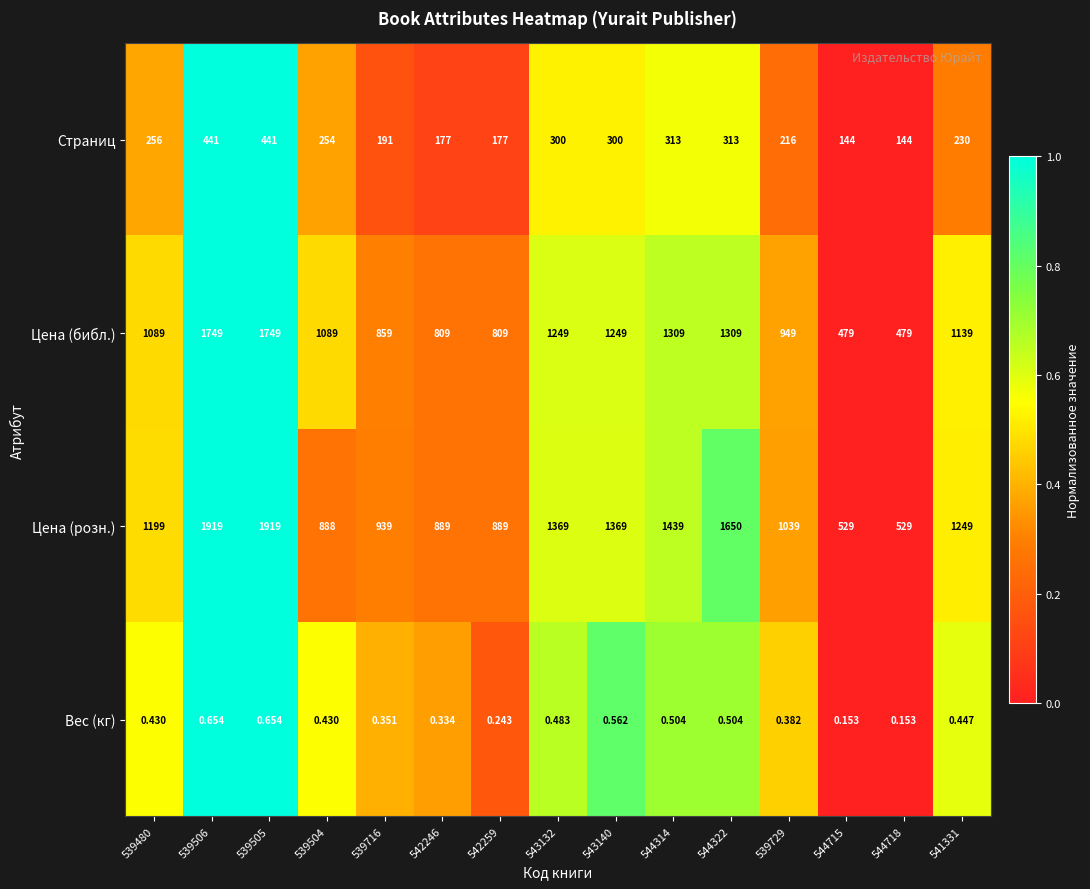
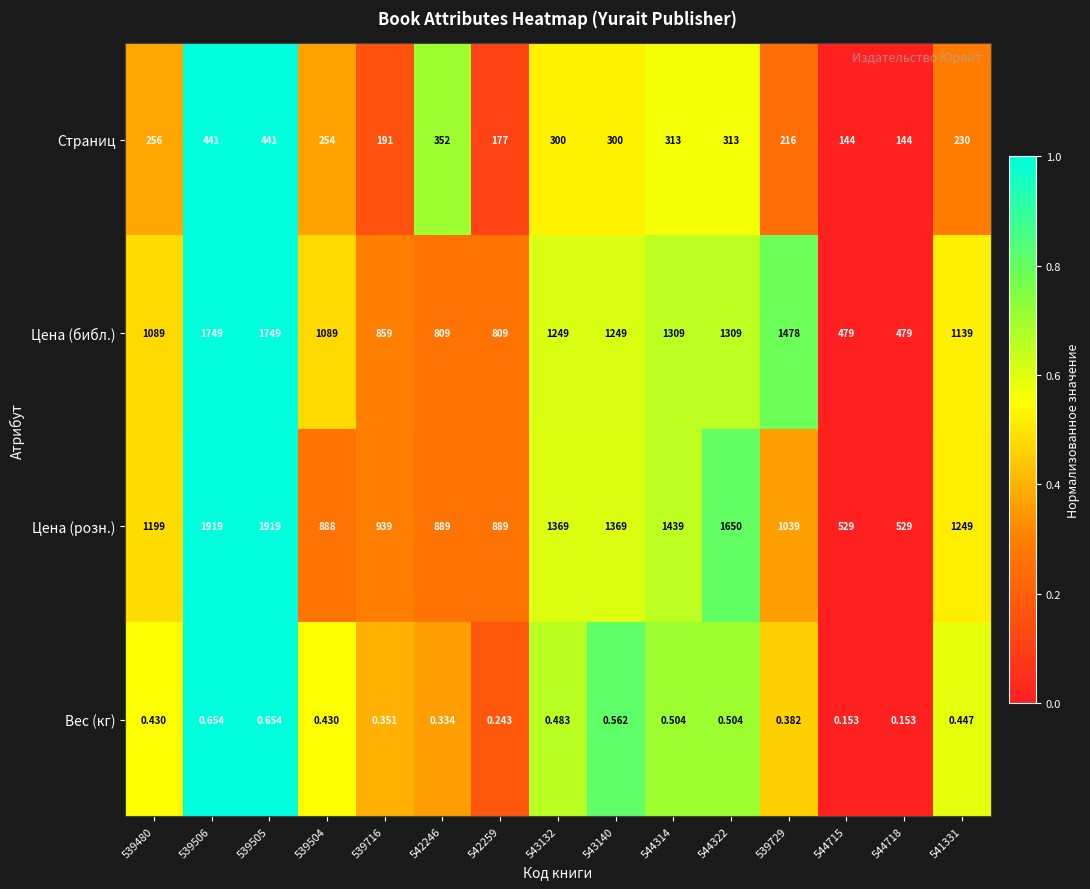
  {
    "Страниц": {
      "539480": 256,
      "539506": 441,
      "539505": 441,
      "539504": 254,
      "539716": 191,
-     "542246": 177,
+     "542246": 352,
      "542259": 177,
      "543132": 300,
      "543140": 300,
      "544314": 313,
      "544322": 313,
      "539729": 216,
      "544715": 144,
      "541331": 230
    },
    "Цена (библ.)": {
      "539480": 1089,
      "539506": 1749,
      "539505": 1749,
      "539504": 1089,
      "539716": 859,
      "542246": 809,
      "542259": 809,
      "543132": 1249,
      "543140": 1249,
      "544314": 1309,
      "544322": 1309,
-     "539729": 949,
+     "539729": 1478,
      "544715": 479,
      "544718": 479,
      "541331": 1139
    },
    "Цена (розн.)": {
      "539480": 1199,
      "539506": 1919,
      "539505": 1919,
      "539504": 888,
      "539716": 939,
      "542246": 889,
      "542259": 889,
      "543132": 1369,
      "543140": 1369,
      "544314": 1439,
      "544322": 1650,
      "539729": 1039,
      "544715": 529,
      "544718": 529,
      "541331": 1249
    },
    "Вес (кг)": {
      "539480": 0.430,
      "539506": 0.654,
      "539505": 0.654,
      "539504": 0.430,
      "539716": 0.351,
      "542246": 0.334,
      "542259": 0.243,
      "543132": 0.483,
      "543140": 0.562,
      "544314": 0.504,
      "544322": 0.504,
      "539729": 0.382,
      "544715": 0.153,
      "544718": 0.153,
      "541331": 0.447
    }
  }
